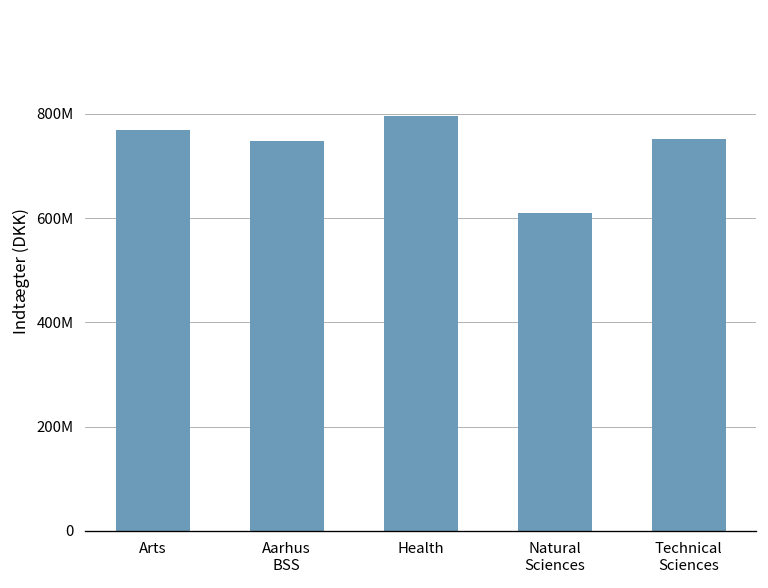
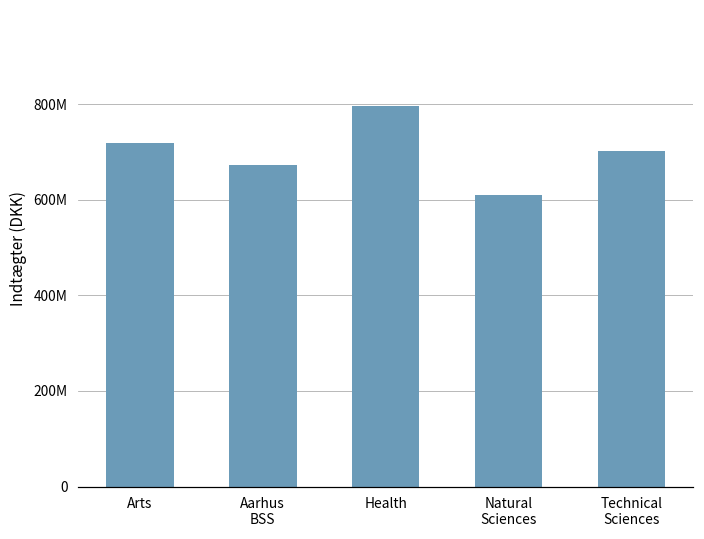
  {
-   "Arts": 770000000,
-   "Aarhus BSS": 750000000,
+   "Arts": 720000000,
+   "Aarhus BSS": 670000000,
    "Health": 800000000,
    "Natural Sciences": 610000000,
-   "Technical Sciences": 750000000
+   "Technical Sciences": 700000000
  }
